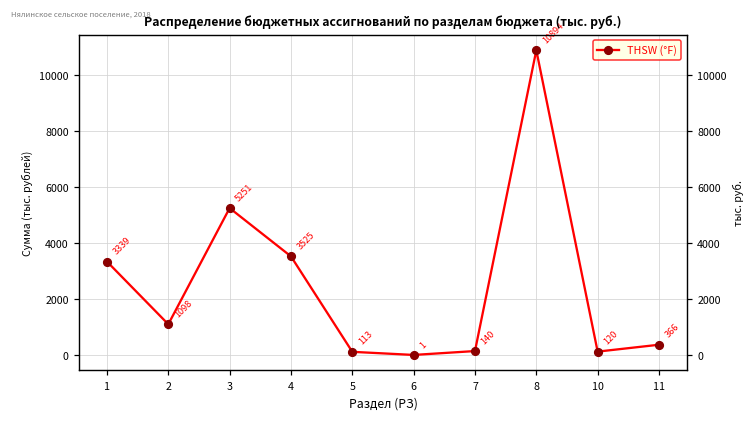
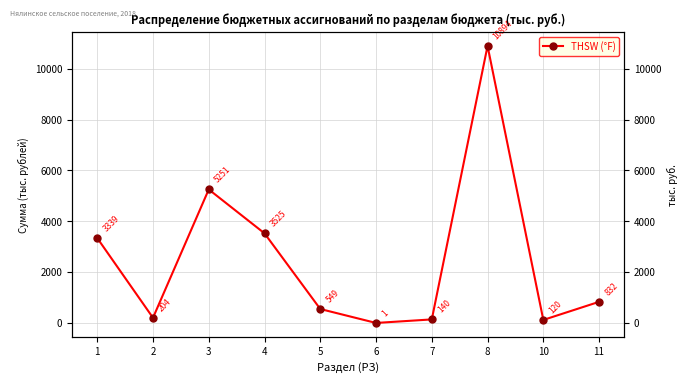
  {
    "1": 3339,
-   "2": 1098,
+   "2": 204,
    "3": 5251,
    "4": 3525,
-   "5": 113,
+   "5": 549,
    "6": 1,
    "7": 140,
    "8": 10894,
    "10": 120,
-   "11": 366
+   "11": 832
  }
